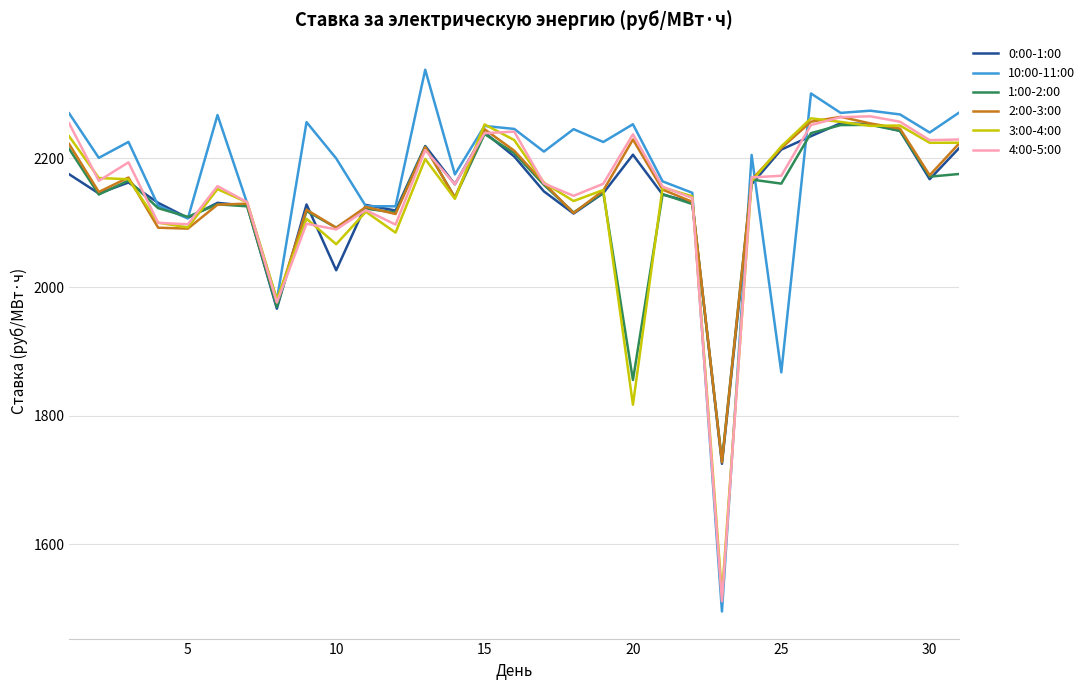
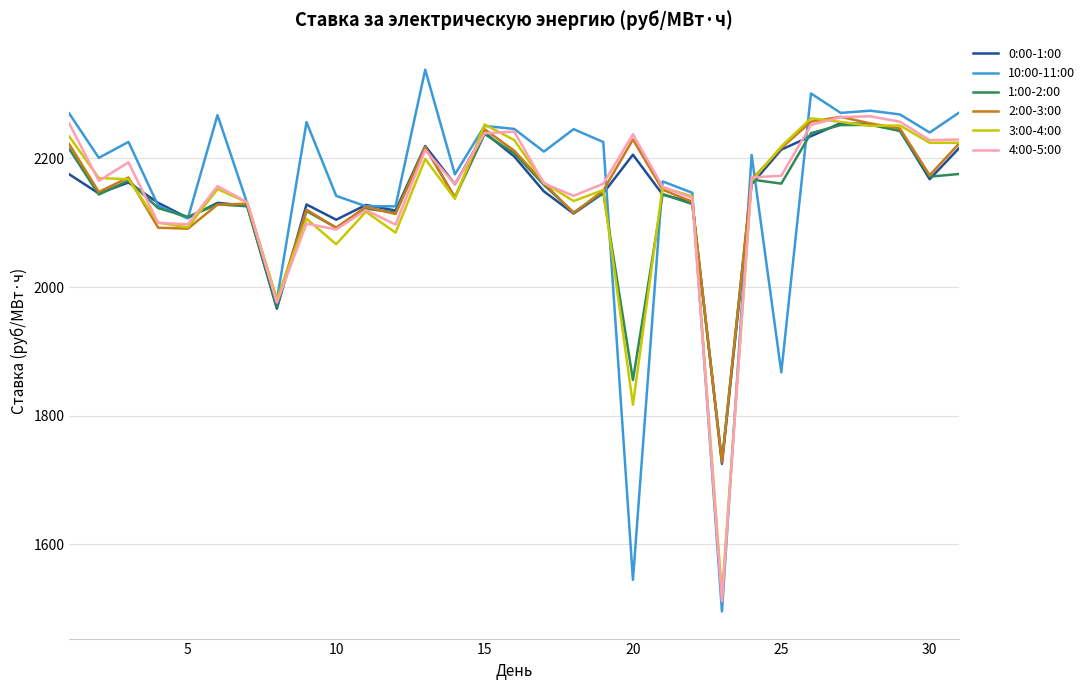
  {
    "0:00-1:00": {
-     "10": 2030,
+     "10": 2100,
      "20": 2210
    },
    "10:00-11:00": {
-     "10": 2200,
-     "20": 2250,
+     "10": 2140,
+     "20": 1540,
      "25": 1870,
      "30": 2240
    },
    "1:00-2:00": {
      "20": 1860,
      "25": 2160
    },
    "2:00-3:00": {
      "15": 2250,
      "20": 2230
    },
    "3:00-4:00": {
      "10": 2070,
      "20": 1820,
      "30": 2220
    },
    "4:00-5:00": {
      "5": 2100,
      "20": 2240,
      "25": 2170,
      "30": 2230
    }
  }
